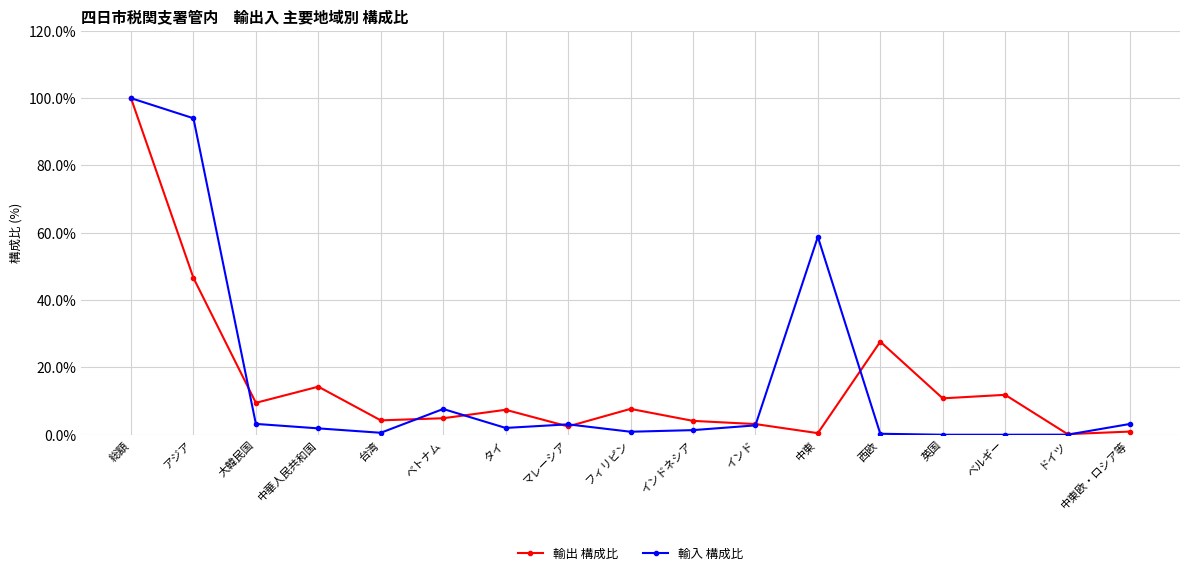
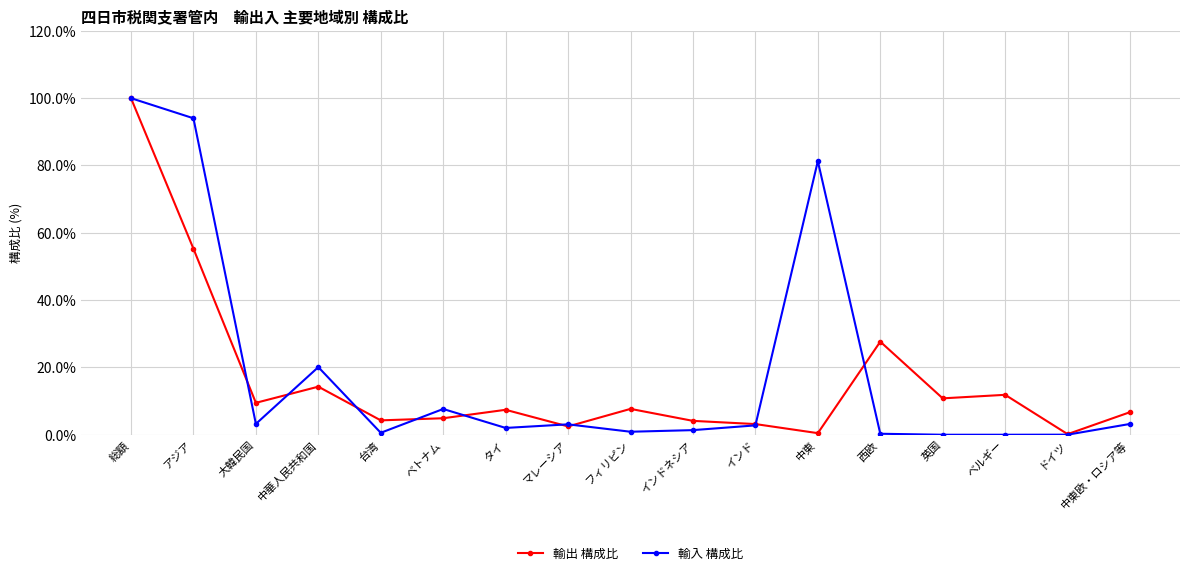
  {
    "輸出 構成比": {
-     "アジア": "47%",
+     "アジア": "55%",
      "大韓民国": "9%",
      "中華人民共和国": "14%",
      "台湾": "4%",
      "ベトナム": "5%",
      "タイ": "7%",
      "フィリピン": "8%",
      "インドネシア": "4%",
      "中東": "0%",
      "西欧": "28%",
      "英国": "11%",
      "ベルギー": "12%",
-     "中東欧・ロシア等": "1%"
+     "中東欧・ロシア等": "7%"
    },
    "輸入 構成比": {
      "アジア": "94%",
      "大韓民国": "3%",
-     "中華人民共和国": "2%",
+     "中華人民共和国": "20%",
      "台湾": "1%",
      "ベトナム": "8%",
      "タイ": "2%",
      "フィリピン": "1%",
      "インドネシア": "1%",
-     "中東": "59%",
+     "中東": "81%",
      "西欧": "0%",
      "英国": "0%",
      "ベルギー": "0%",
      "中東欧・ロシア等": "3%"
    }
  }
